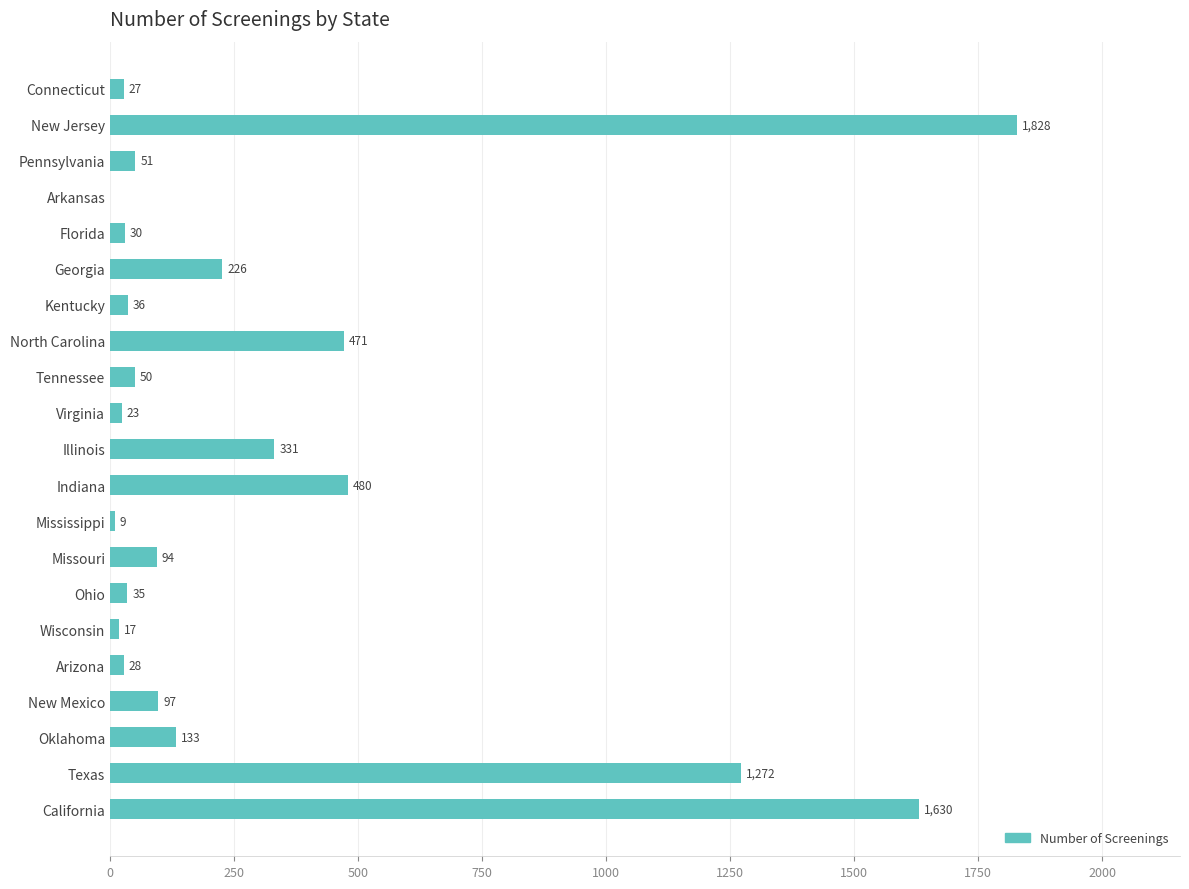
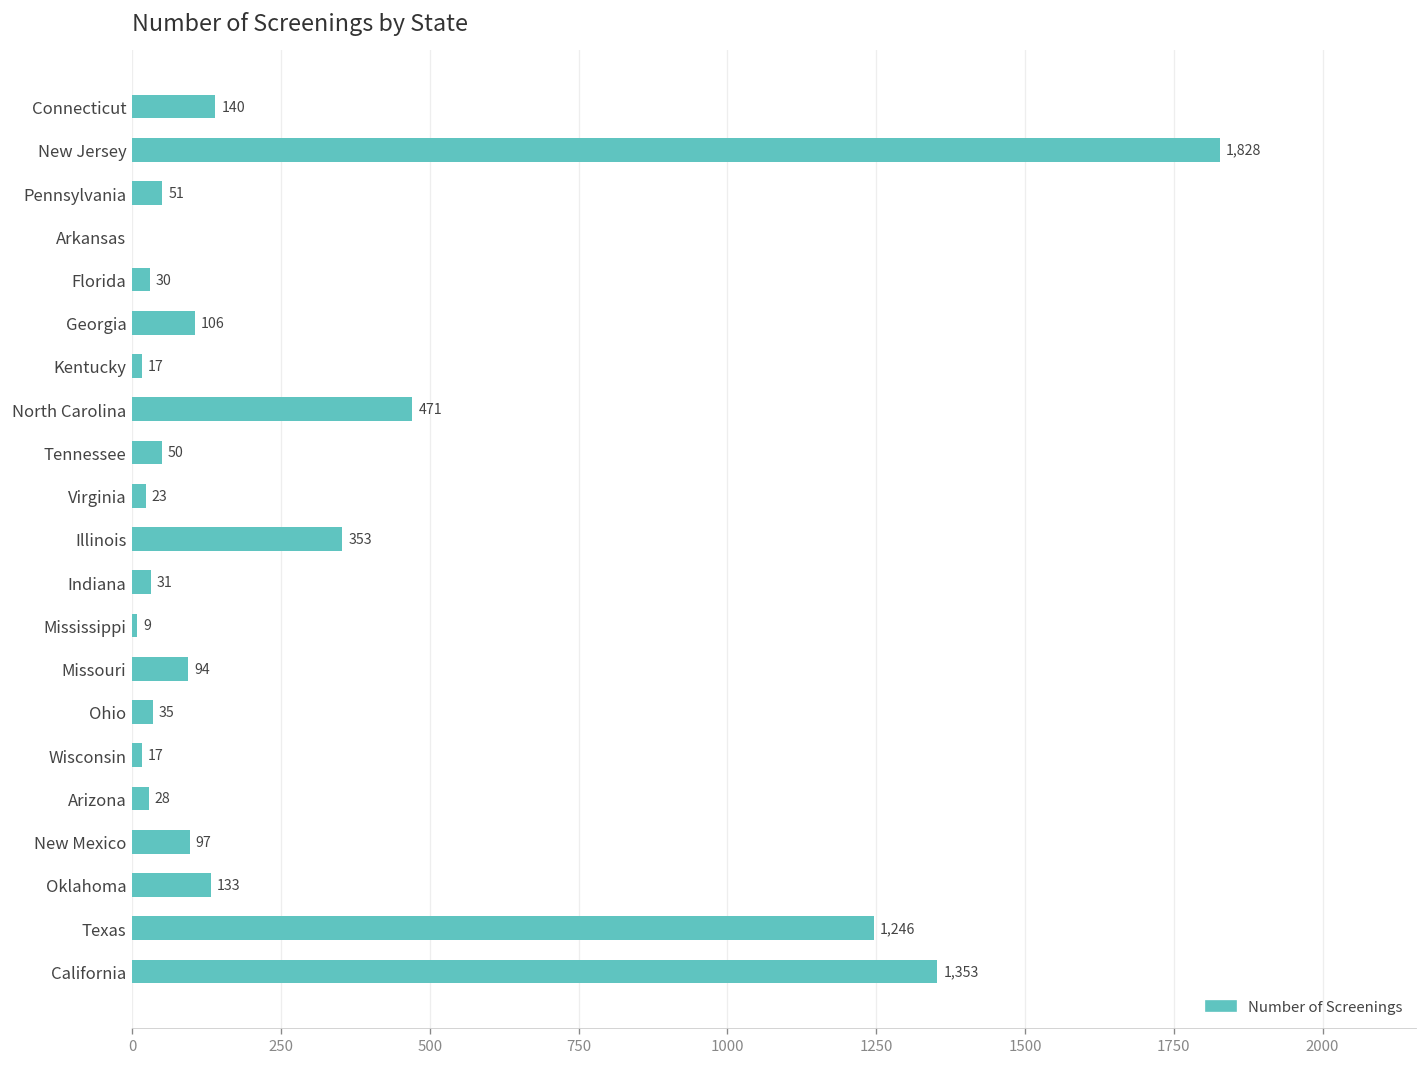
  {
-   "Connecticut": "27",
+   "Connecticut": "140",
    "New Jersey": "1,828",
    "Pennsylvania": "51",
    "Florida": "30",
-   "Georgia": "226",
-   "Kentucky": "36",
+   "Georgia": "106",
+   "Kentucky": "17",
    "North Carolina": "471",
    "Tennessee": "50",
    "Virginia": "23",
-   "Illinois": "331",
-   "Indiana": "480",
+   "Illinois": "353",
+   "Indiana": "31",
    "Mississippi": "9",
    "Missouri": "94",
    "Ohio": "35",
    "Wisconsin": "17",
    "Arizona": "28",
    "New Mexico": "97",
    "Oklahoma": "133",
-   "Texas": "1,272",
-   "California": "1,630"
+   "Texas": "1,246",
+   "California": "1,353"
  }
